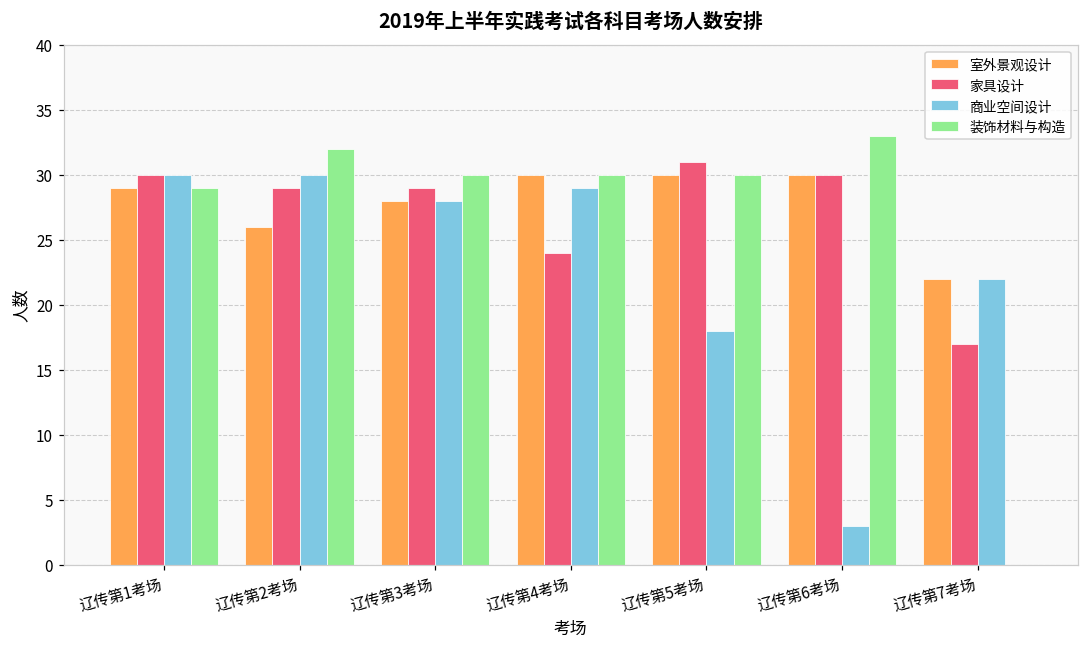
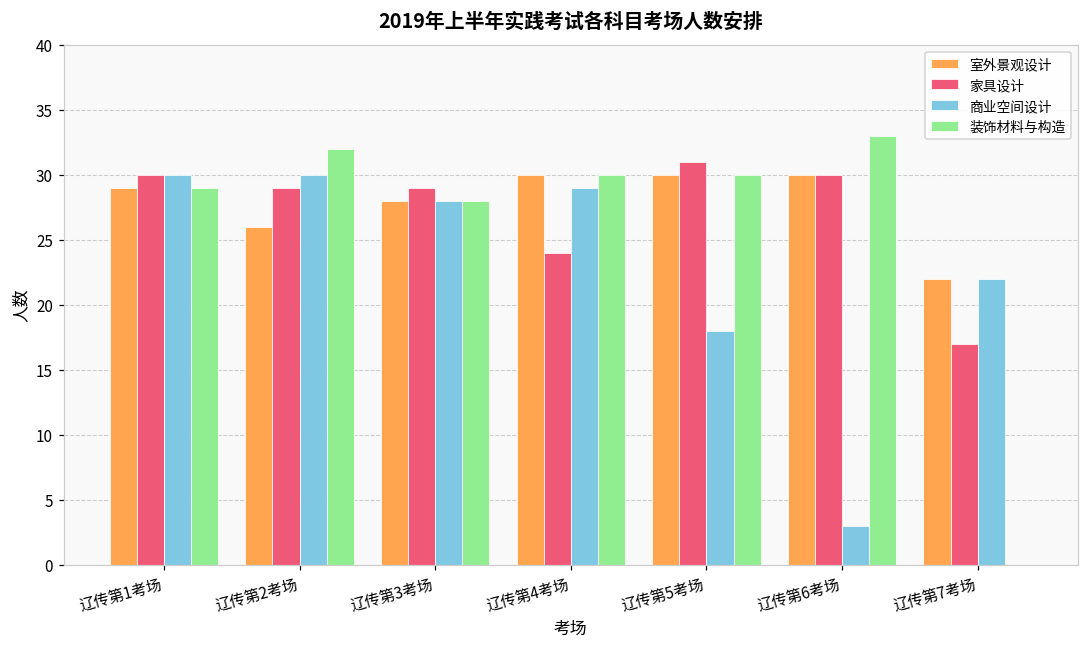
  {
    "室外景观设计": {
      "辽传第1考场": 29,
      "辽传第2考场": 26,
      "辽传第3考场": 28,
      "辽传第4考场": 30,
      "辽传第5考场": 30,
      "辽传第6考场": 30,
      "辽传第7考场": 22
    },
    "家具设计": {
      "辽传第1考场": 30,
      "辽传第2考场": 29,
      "辽传第3考场": 29,
      "辽传第4考场": 24,
      "辽传第5考场": 31,
      "辽传第6考场": 30,
      "辽传第7考场": 17
    },
    "商业空间设计": {
      "辽传第1考场": 30,
      "辽传第2考场": 30,
      "辽传第3考场": 28,
      "辽传第4考场": 29,
      "辽传第5考场": 18,
      "辽传第6考场": 3,
      "辽传第7考场": 22
    },
    "装饰材料与构造": {
      "辽传第1考场": 29,
      "辽传第2考场": 32,
-     "辽传第3考场": 30,
+     "辽传第3考场": 28,
      "辽传第4考场": 30,
      "辽传第5考场": 30,
      "辽传第6考场": 33,
      "辽传第7考场": 0
    }
  }
